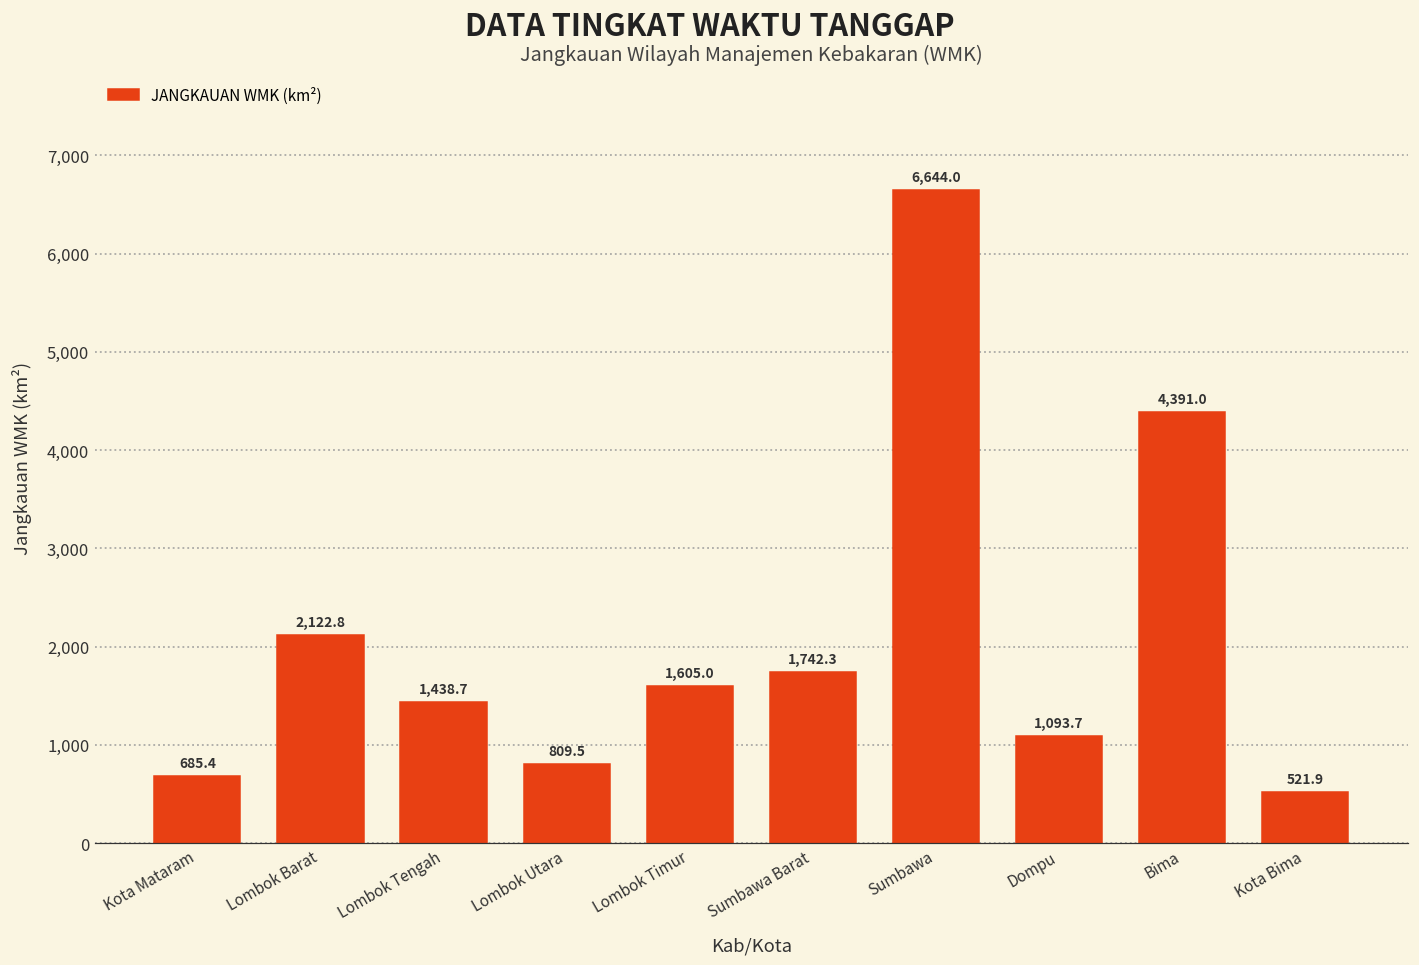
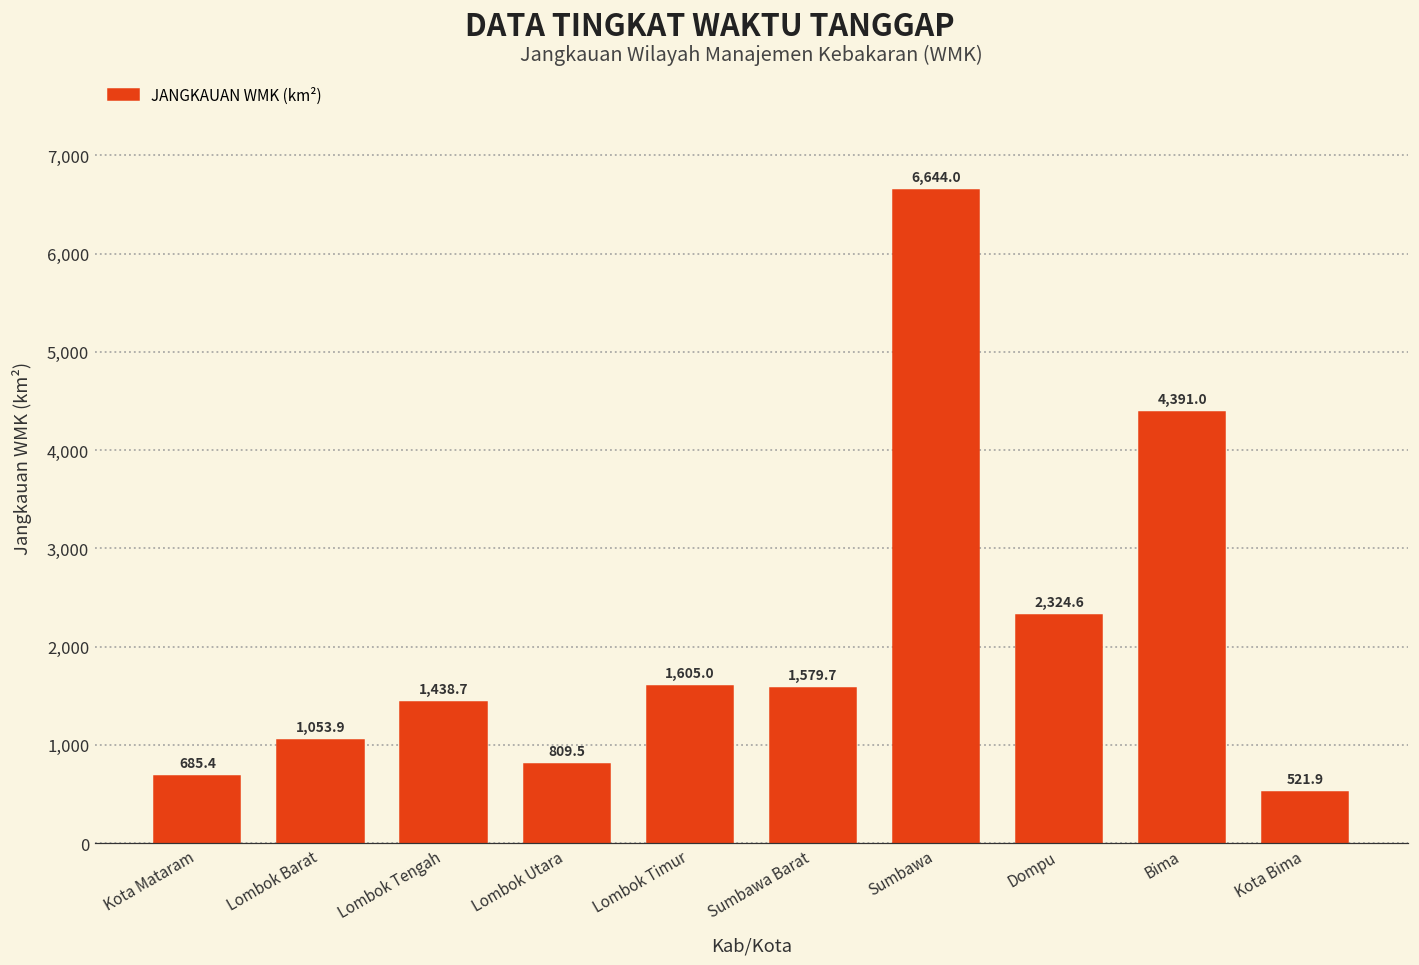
  {
    "Kota Mataram": "685.4",
-   "Lombok Barat": "2,122.8",
+   "Lombok Barat": "1,053.9",
    "Lombok Tengah": "1,438.7",
    "Lombok Utara": "809.5",
    "Lombok Timur": "1,605.0",
-   "Sumbawa Barat": "1,742.3",
+   "Sumbawa Barat": "1,579.7",
    "Sumbawa": "6,644.0",
-   "Dompu": "1,093.7",
+   "Dompu": "2,324.6",
    "Bima": "4,391.0",
    "Kota Bima": "521.9"
  }
